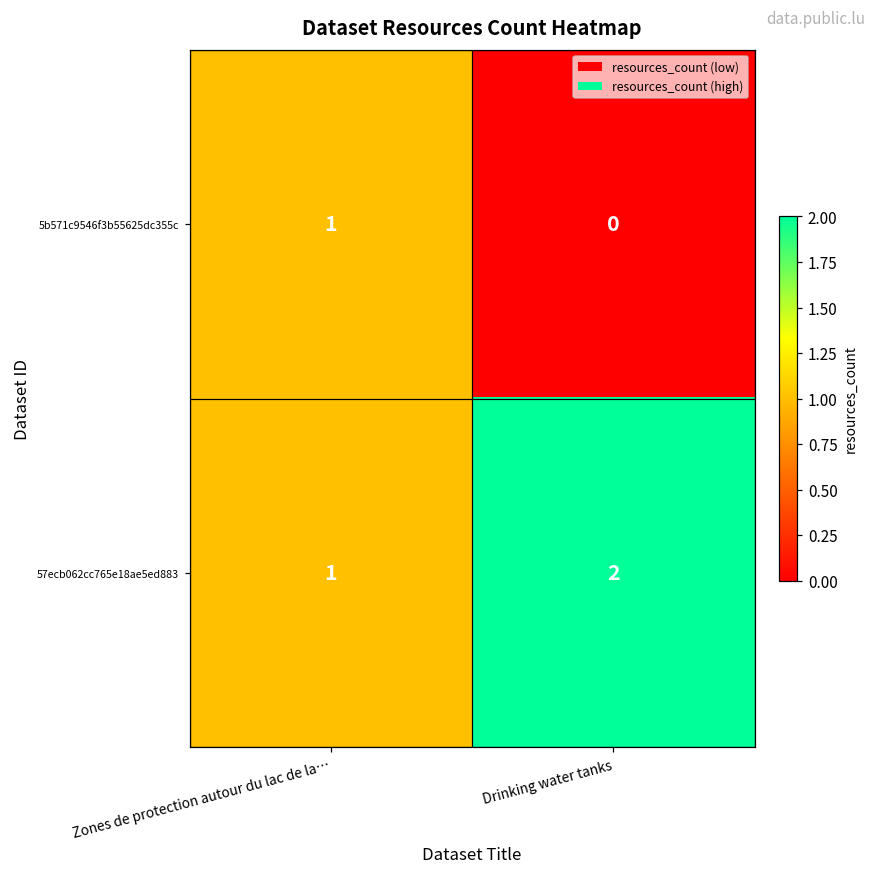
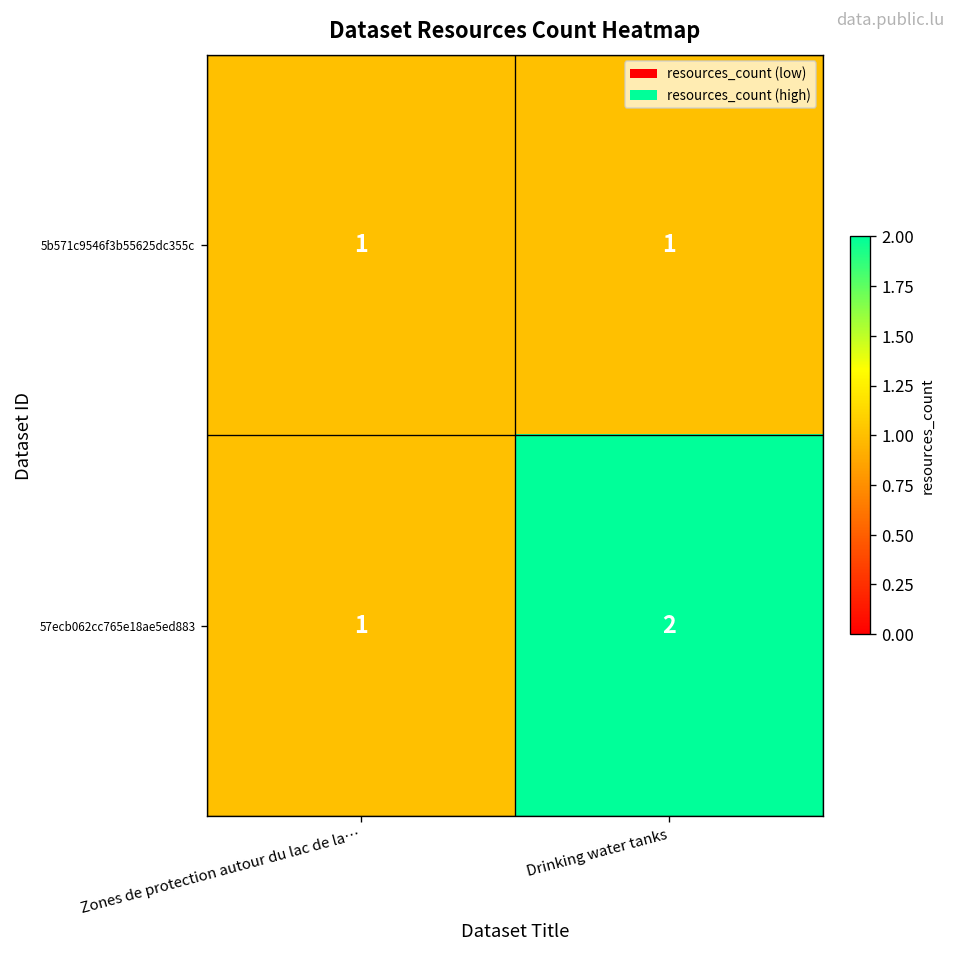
  {
    "5b571c9546f3b55625dc355c": {
      "Zones de protection autour du lac de la…": 1,
-     "Drinking water tanks": 0
+     "Drinking water tanks": 1
    },
    "57ecb062cc765e18ae5ed883": {
      "Zones de protection autour du lac de la…": 1,
      "Drinking water tanks": 2
    }
  }
